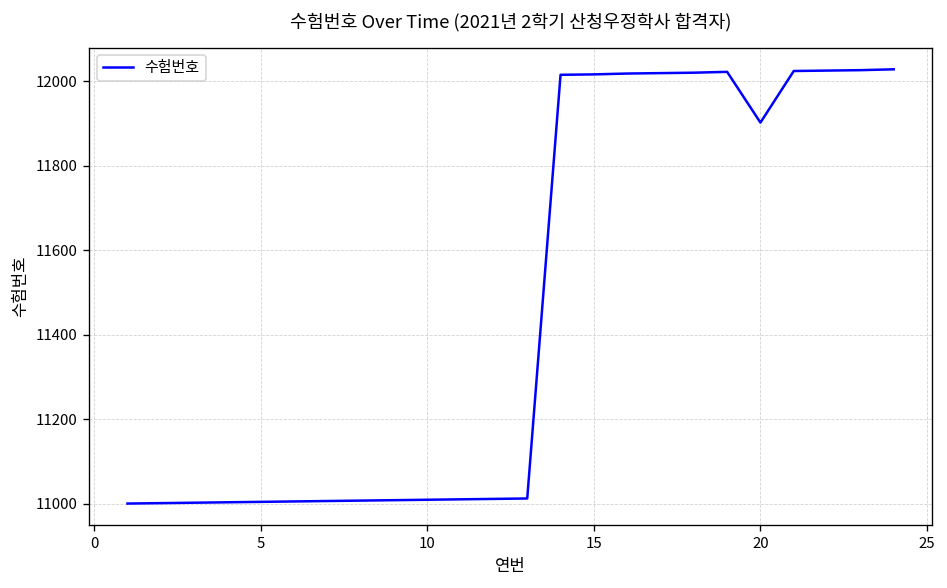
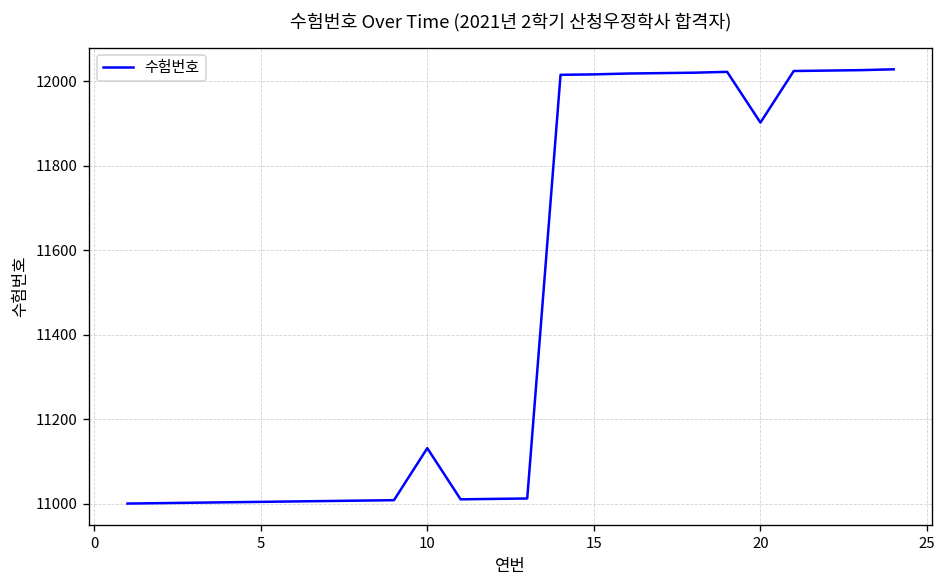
  {
    "5": 11010,
-   "10": 11010,
+   "10": 11130,
    "15": 12020,
    "20": 11900
  }
